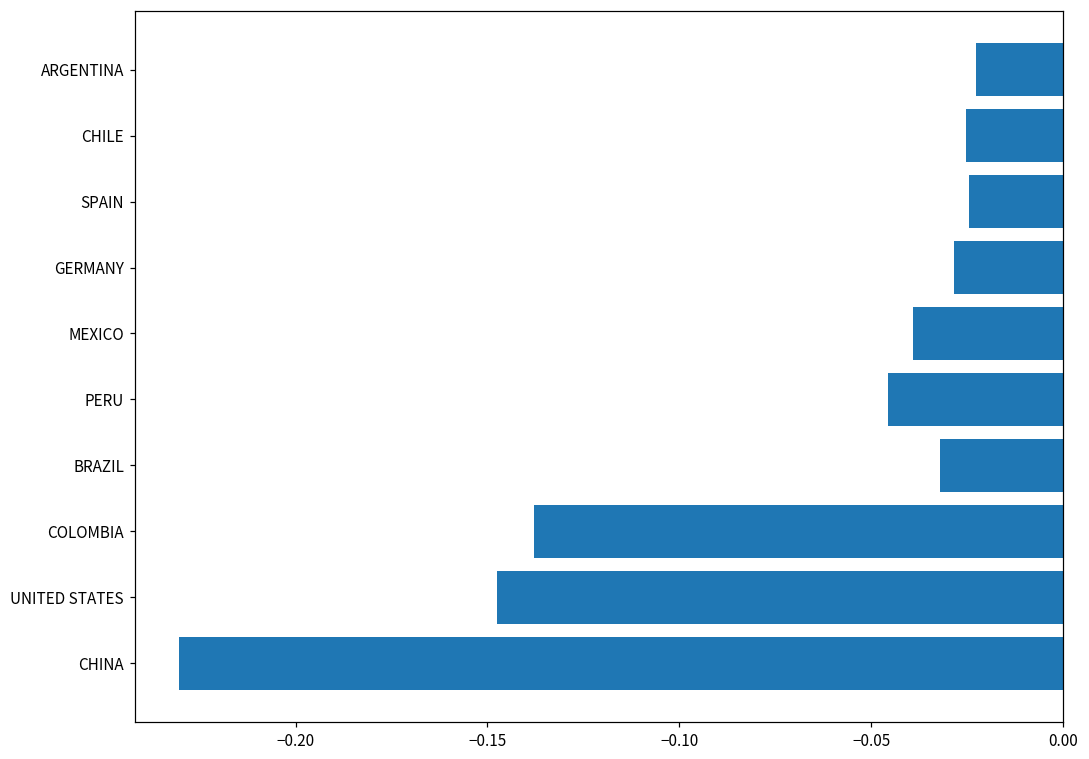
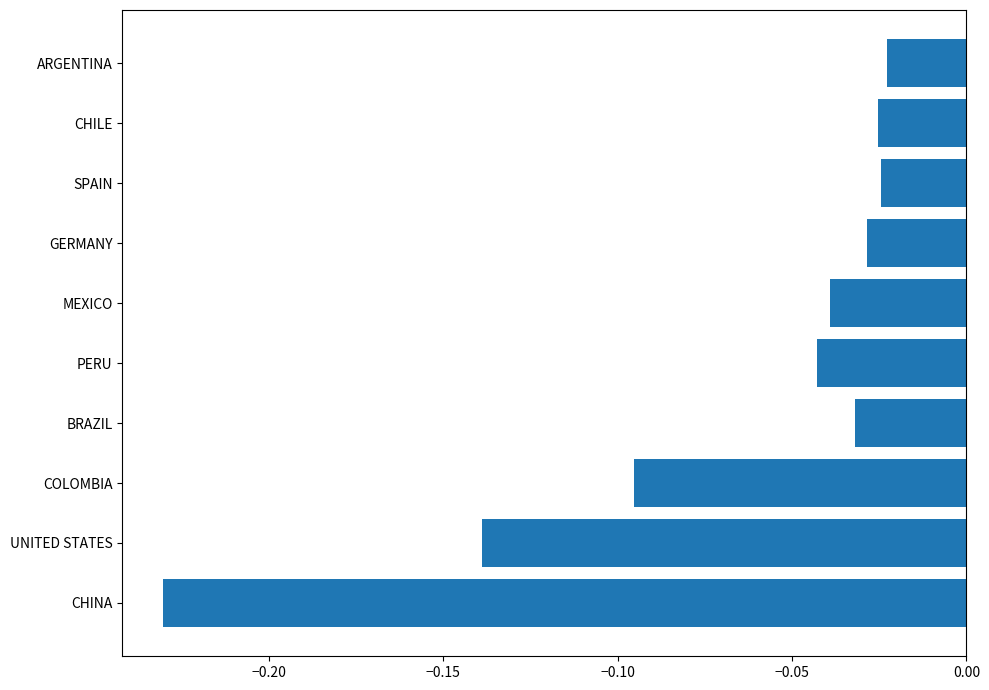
  {
    "ARGENTINA": -0.023,
    "CHILE": -0.025,
    "SPAIN": -0.024,
    "GERMANY": -0.029,
    "MEXICO": -0.039,
-   "PERU": -0.046,
+   "PERU": -0.043,
    "BRAZIL": -0.032,
-   "COLOMBIA": -0.138,
-   "UNITED STATES": -0.148,
+   "COLOMBIA": -0.095,
+   "UNITED STATES": -0.139,
    "CHINA": -0.230
  }
